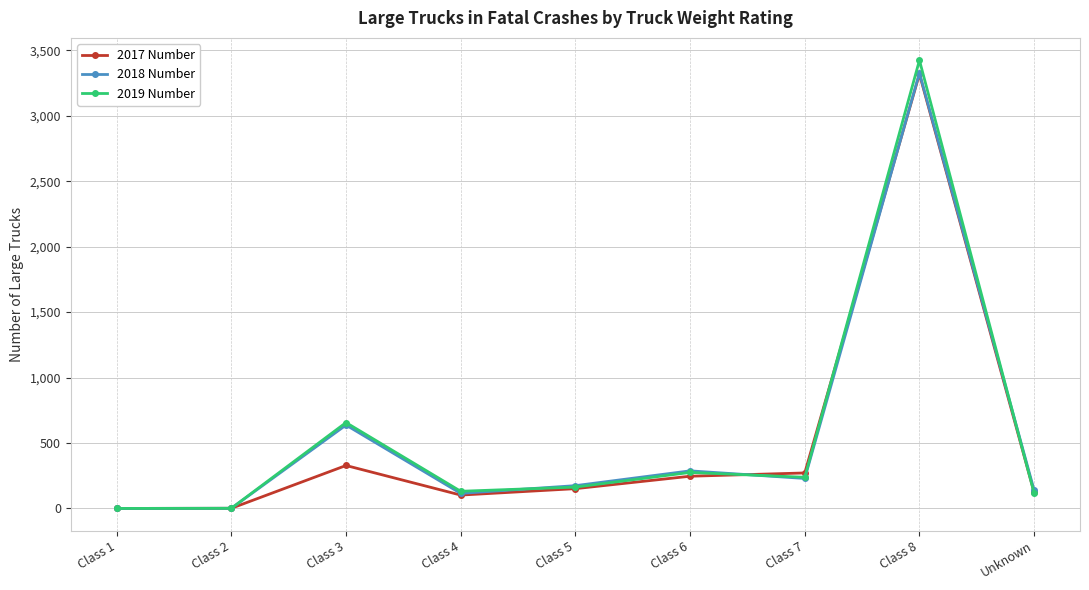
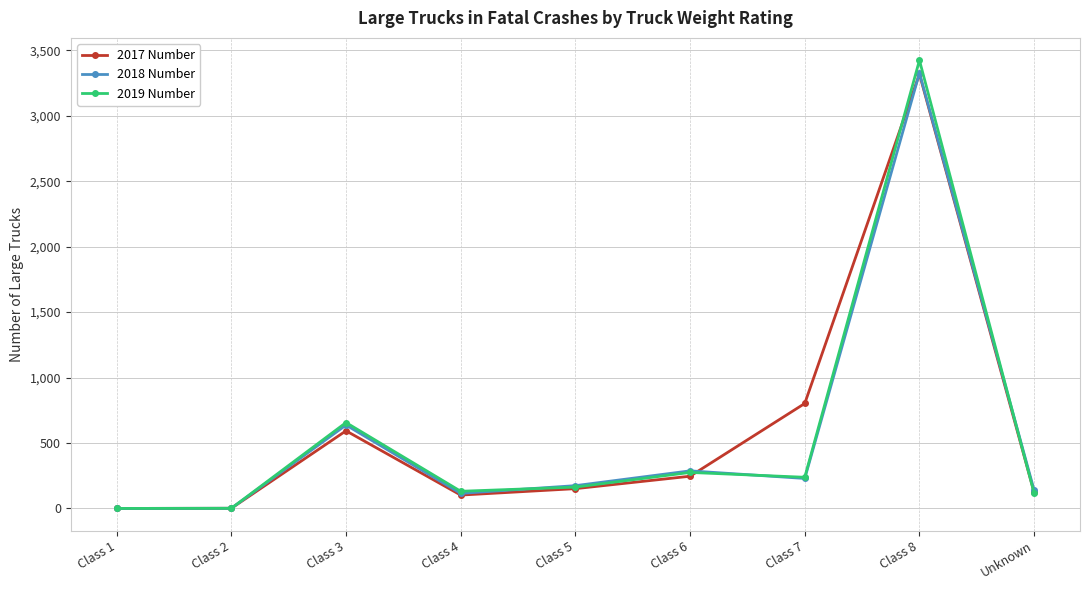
  {
    "2017 Number": {
-     "Class 3": "330",
+     "Class 3": "590",
      "Class 6": "250",
-     "Class 7": "270"
+     "Class 7": "800"
    },
    "2019 Number": {
      "Class 8": "3,420"
    }
  }
